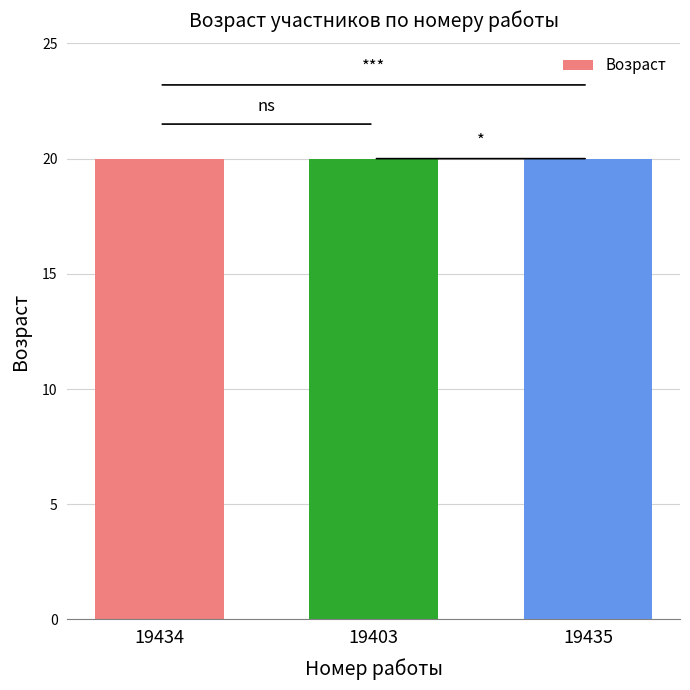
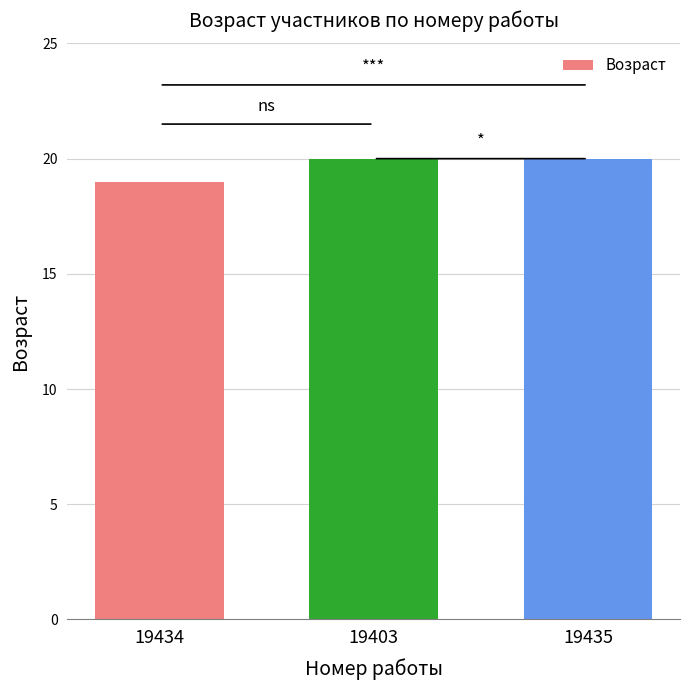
  {
-   "19434": 20,
+   "19434": 19,
    "19403": 20,
    "19435": 20
  }
